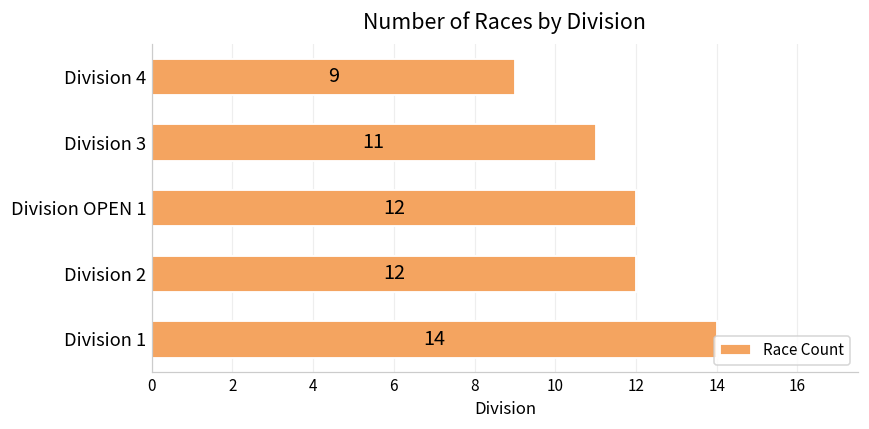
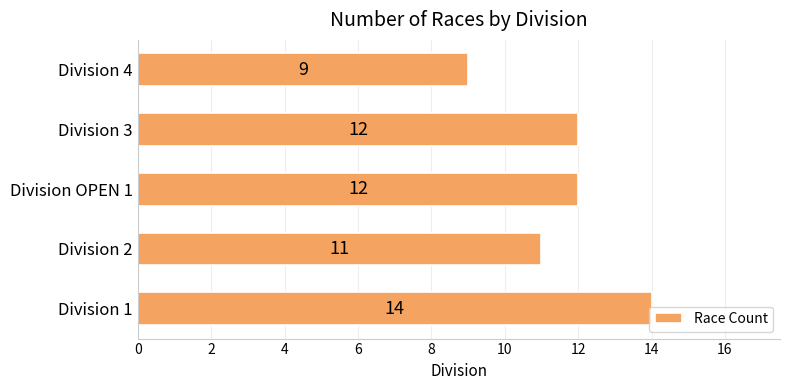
  {
    "Division 4": 9,
-   "Division 3": 11,
+   "Division 3": 12,
    "Division OPEN 1": 12,
-   "Division 2": 12
+   "Division 2": 11
  }
